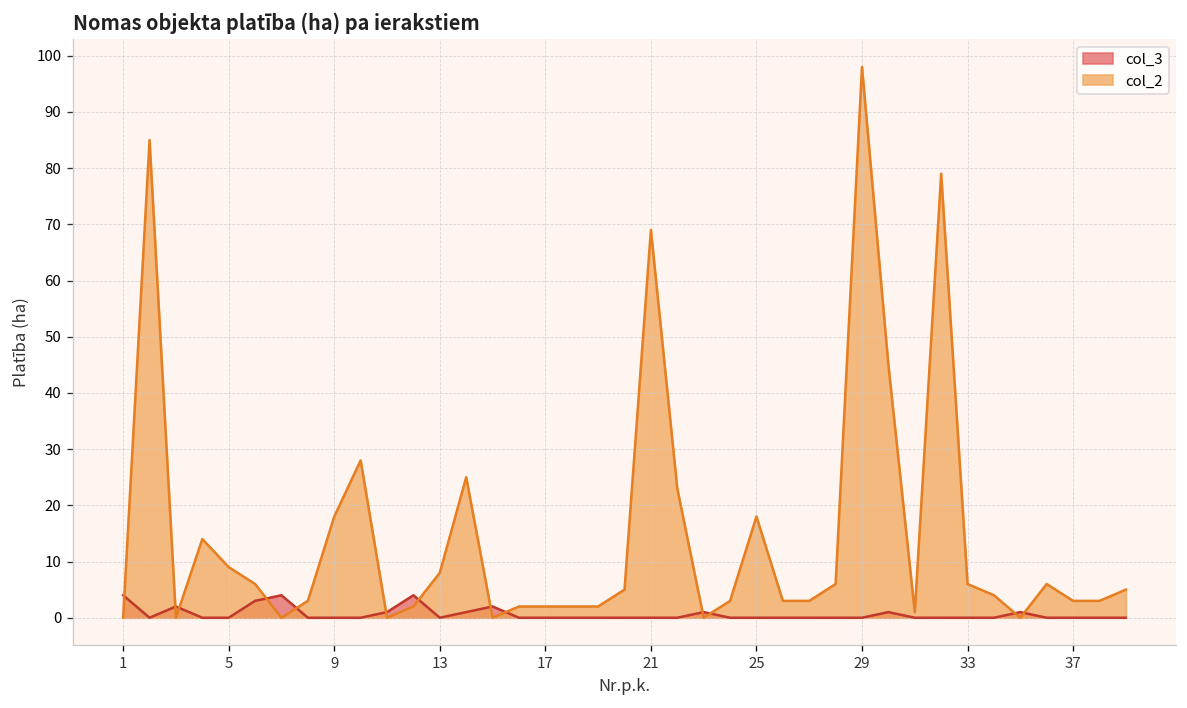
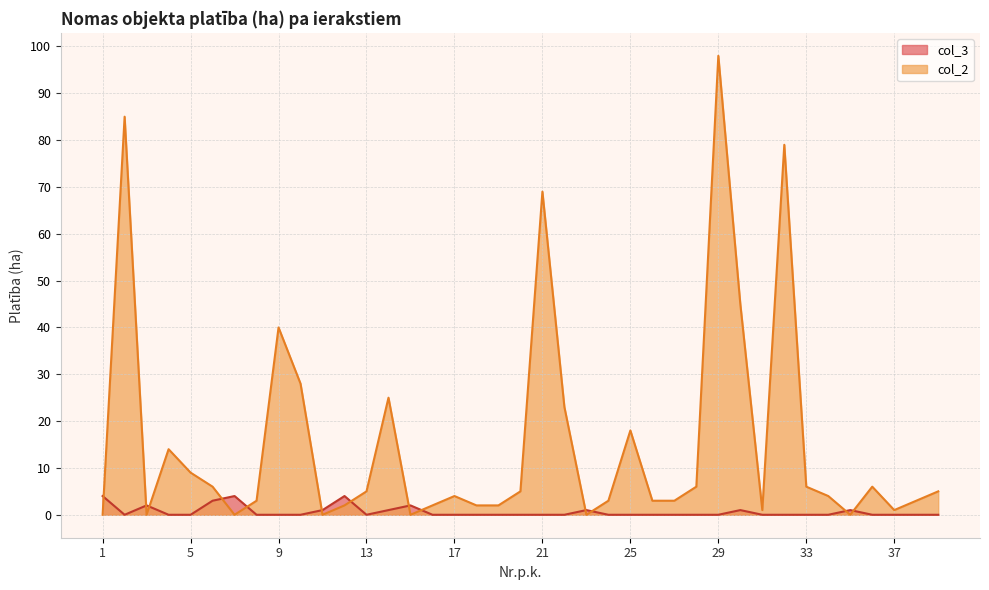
  {
    "col_3": {
      "1": 4,
      "5": 0,
      "9": 0,
      "13": 0,
      "17": 0,
      "21": 0,
      "25": 0,
      "29": 0,
      "33": 0,
      "37": 0
    },
    "col_2": {
      "1": 0,
      "5": 9,
-     "9": 18,
-     "13": 8,
-     "17": 2,
+     "9": 40,
+     "13": 5,
+     "17": 4,
      "21": 69,
      "25": 18,
      "29": 98,
      "33": 6,
-     "37": 3
+     "37": 1
    }
  }
